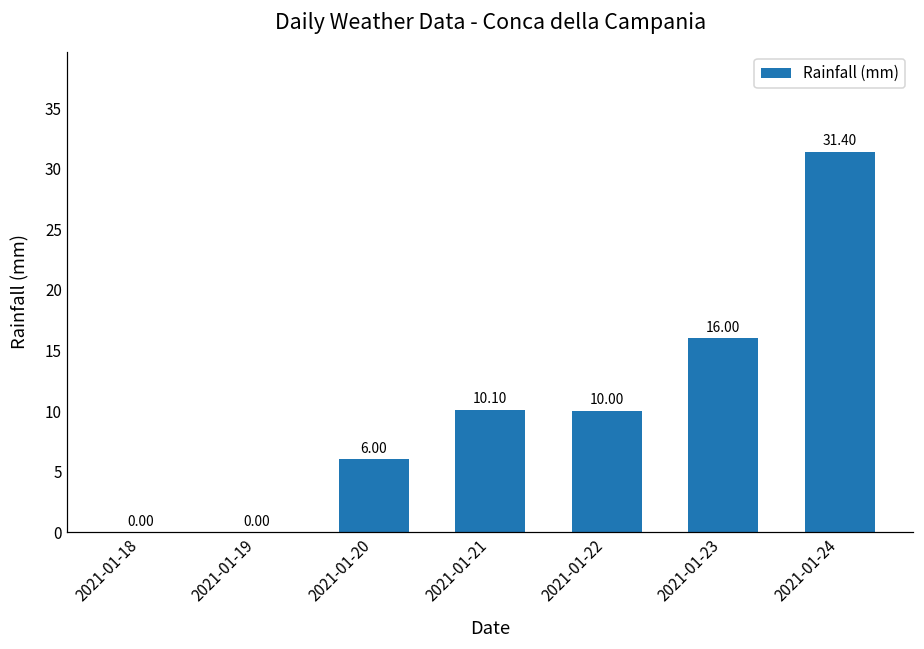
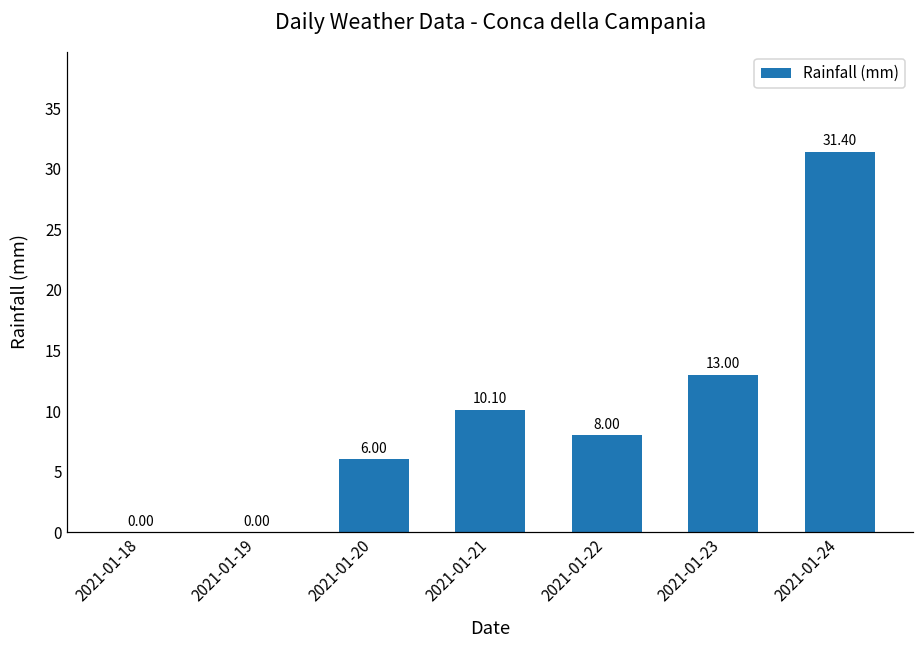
  {
    "2021-01-18": 0.00,
    "2021-01-19": 0.00,
    "2021-01-20": 6.00,
    "2021-01-21": 10.10,
-   "2021-01-22": 10.00,
-   "2021-01-23": 16.00,
+   "2021-01-22": 8.00,
+   "2021-01-23": 13.00,
    "2021-01-24": 31.40
  }
